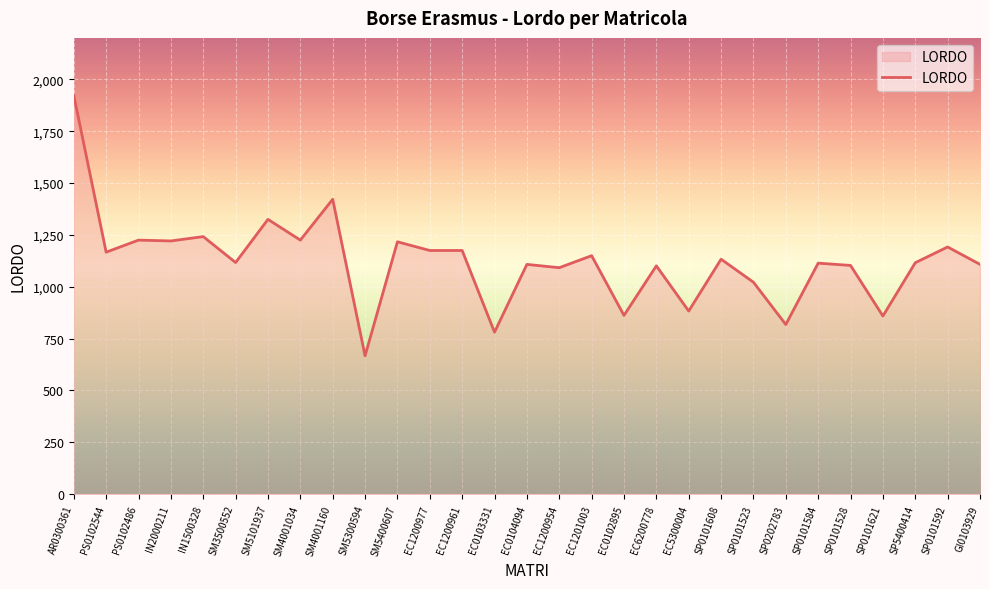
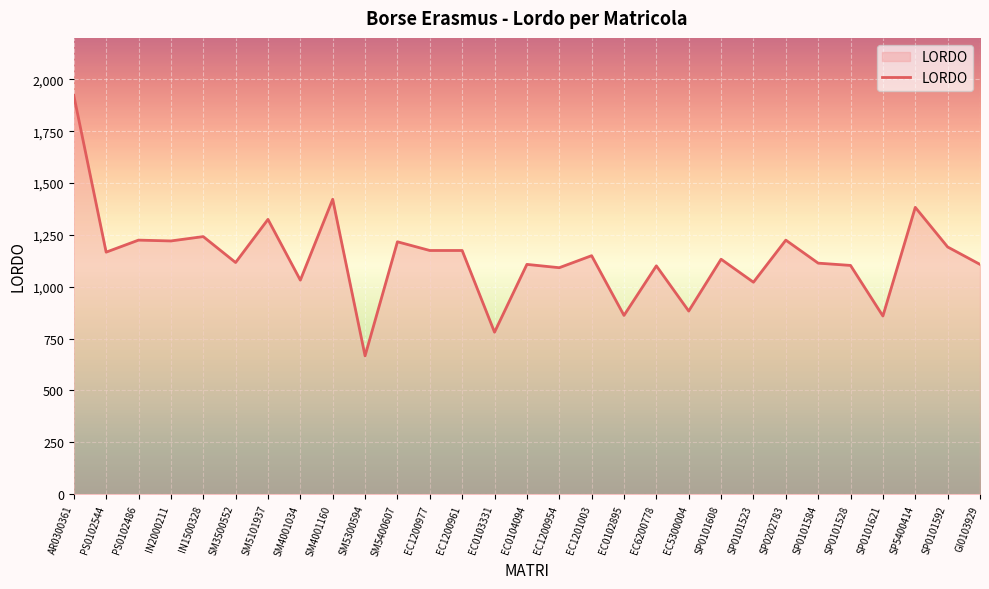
  {
    "AR0300361": "1,920",
    "PS0102544": "1,170",
    "PS0102486": "1,230",
    "IN2000211": "1,220",
    "IN1500328": "1,240",
    "SM3500552": "1,120",
    "SM5101937": "1,330",
-   "SM4001034": "1,230",
+   "SM4001034": "1,030",
    "SM4001160": "1,420",
    "SM5300594": "670",
    "SM5400607": "1,220",
    "EC1200977": "1,180",
    "EC1200961": "1,180",
    "EC0103331": "780",
    "EC0104094": "1,110",
    "EC1200954": "1,090",
    "EC1201003": "1,150",
    "EC0102895": "860",
    "EC6200778": "1,100",
    "EC5300004": "880",
    "SP0101608": "1,130",
    "SP0101523": "1,020",
-   "SP0202783": "820",
+   "SP0202783": "1,230",
    "SP0101584": "1,110",
    "SP0101528": "1,100",
    "SP0101621": "860",
-   "SP5400414": "1,120",
+   "SP5400414": "1,380",
    "SP0101592": "1,190",
    "GI0103929": "1,110"
  }
